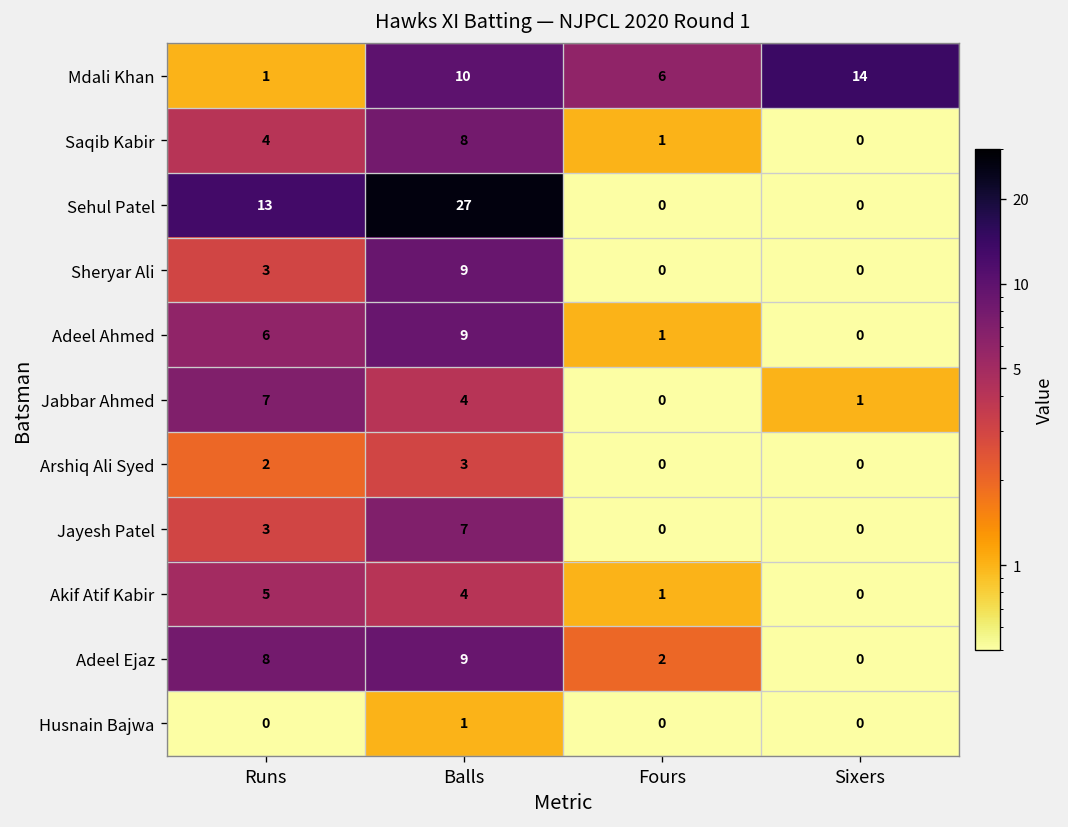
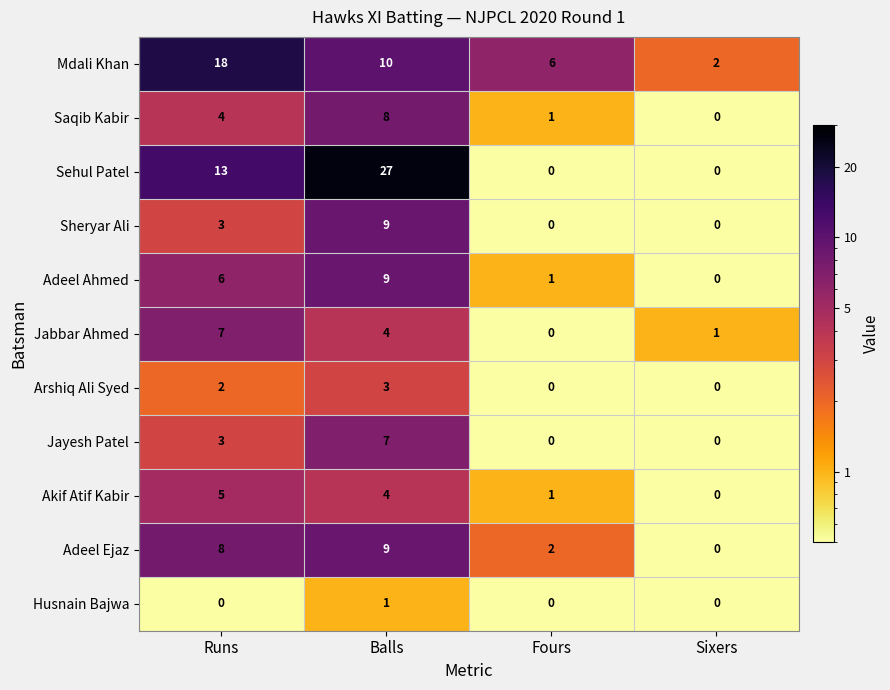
  {
    "Mdali Khan": {
-     "Runs": 1,
+     "Runs": 18,
      "Balls": 10,
      "Fours": 6,
-     "Sixers": 14
+     "Sixers": 2
    },
    "Saqib Kabir": {
      "Runs": 4,
      "Balls": 8,
      "Fours": 1,
      "Sixers": 0
    },
    "Sehul Patel": {
      "Runs": 13,
      "Balls": 27,
      "Fours": 0,
      "Sixers": 0
    },
    "Sheryar Ali": {
      "Runs": 3,
      "Balls": 9,
      "Fours": 0,
      "Sixers": 0
    },
    "Adeel Ahmed": {
      "Runs": 6,
      "Balls": 9,
      "Fours": 1,
      "Sixers": 0
    },
    "Jabbar Ahmed": {
      "Runs": 7,
      "Balls": 4,
      "Fours": 0,
      "Sixers": 1
    },
    "Arshiq Ali Syed": {
      "Runs": 2,
      "Balls": 3,
      "Fours": 0,
      "Sixers": 0
    },
    "Jayesh Patel": {
      "Runs": 3,
      "Balls": 7,
      "Fours": 0,
      "Sixers": 0
    },
    "Akif Atif Kabir": {
      "Runs": 5,
      "Balls": 4,
      "Fours": 1,
      "Sixers": 0
    },
    "Adeel Ejaz": {
      "Runs": 8,
      "Balls": 9,
      "Fours": 2,
      "Sixers": 0
    },
    "Husnain Bajwa": {
      "Runs": 0,
      "Balls": 1,
      "Fours": 0,
      "Sixers": 0
    }
  }
